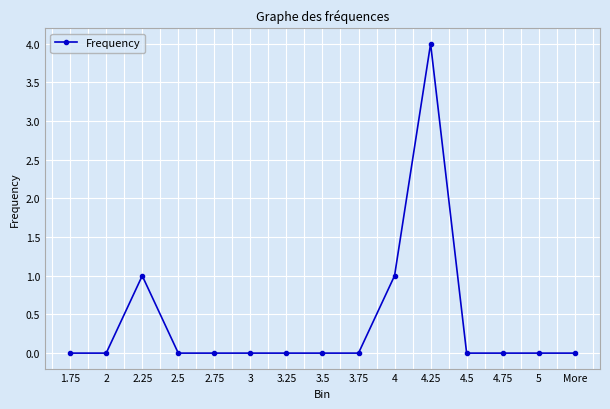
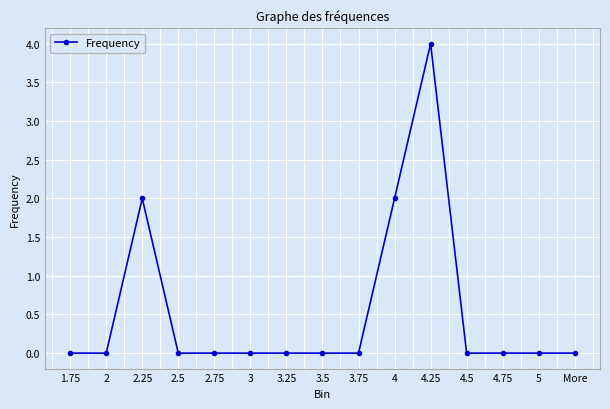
  {
    "1.75": 0,
    "2": 0,
-   "2.25": 1,
+   "2.25": 2,
    "2.5": 0,
    "2.75": 0,
    "3": 0,
    "3.25": 0,
    "3.5": 0,
    "3.75": 0,
-   "4": 1,
+   "4": 2,
    "4.25": 4,
    "4.5": 0,
    "4.75": 0,
    "5": 0,
    "More": 0
  }
